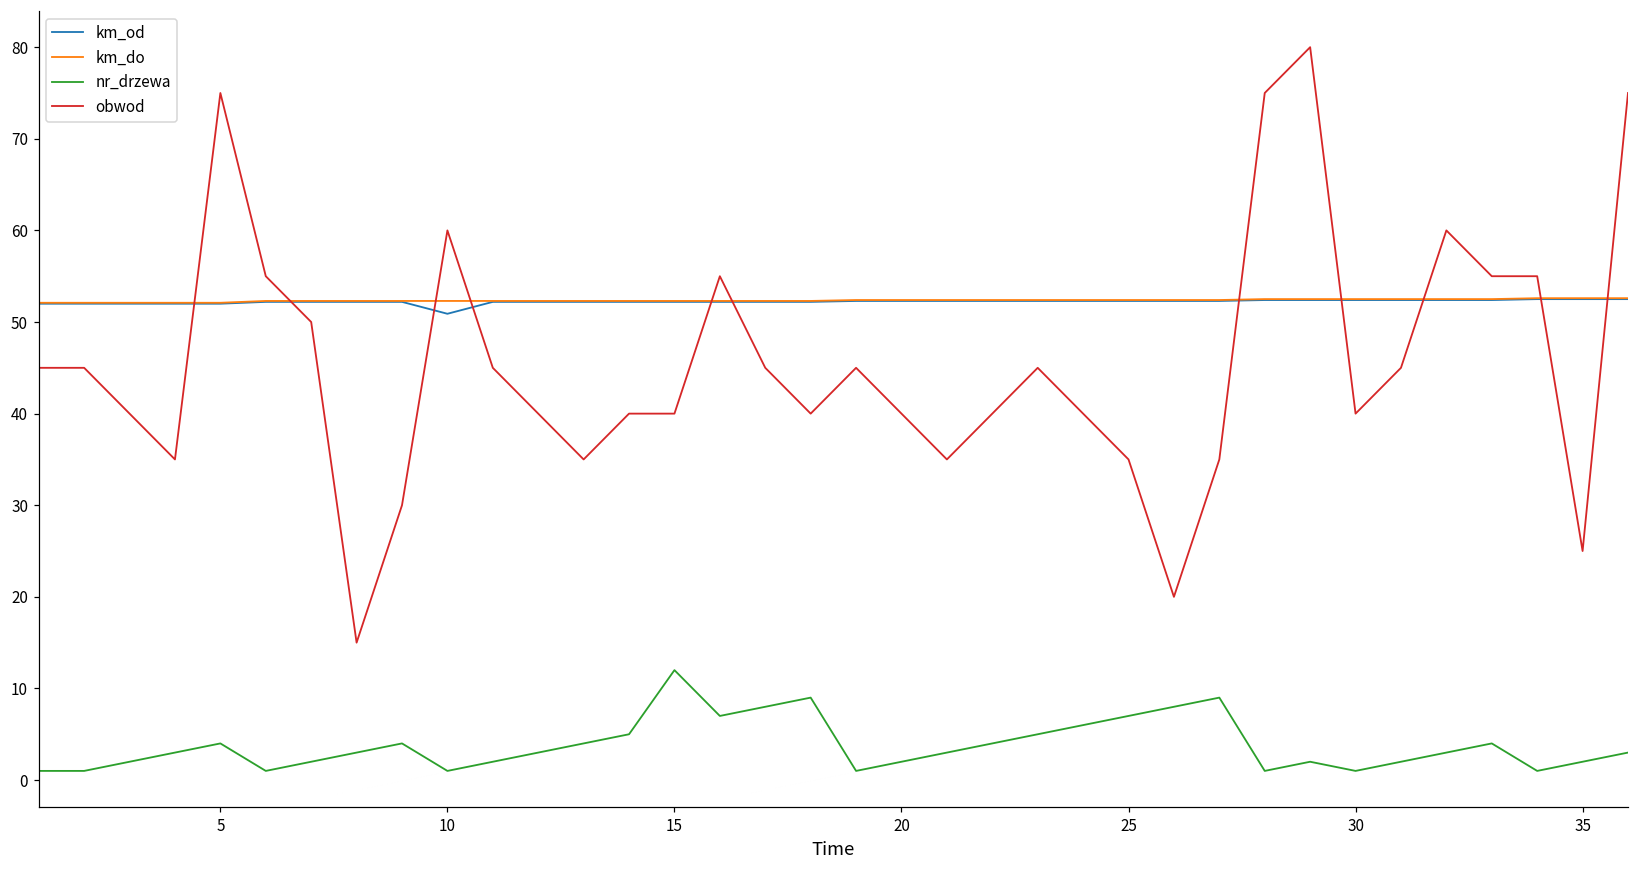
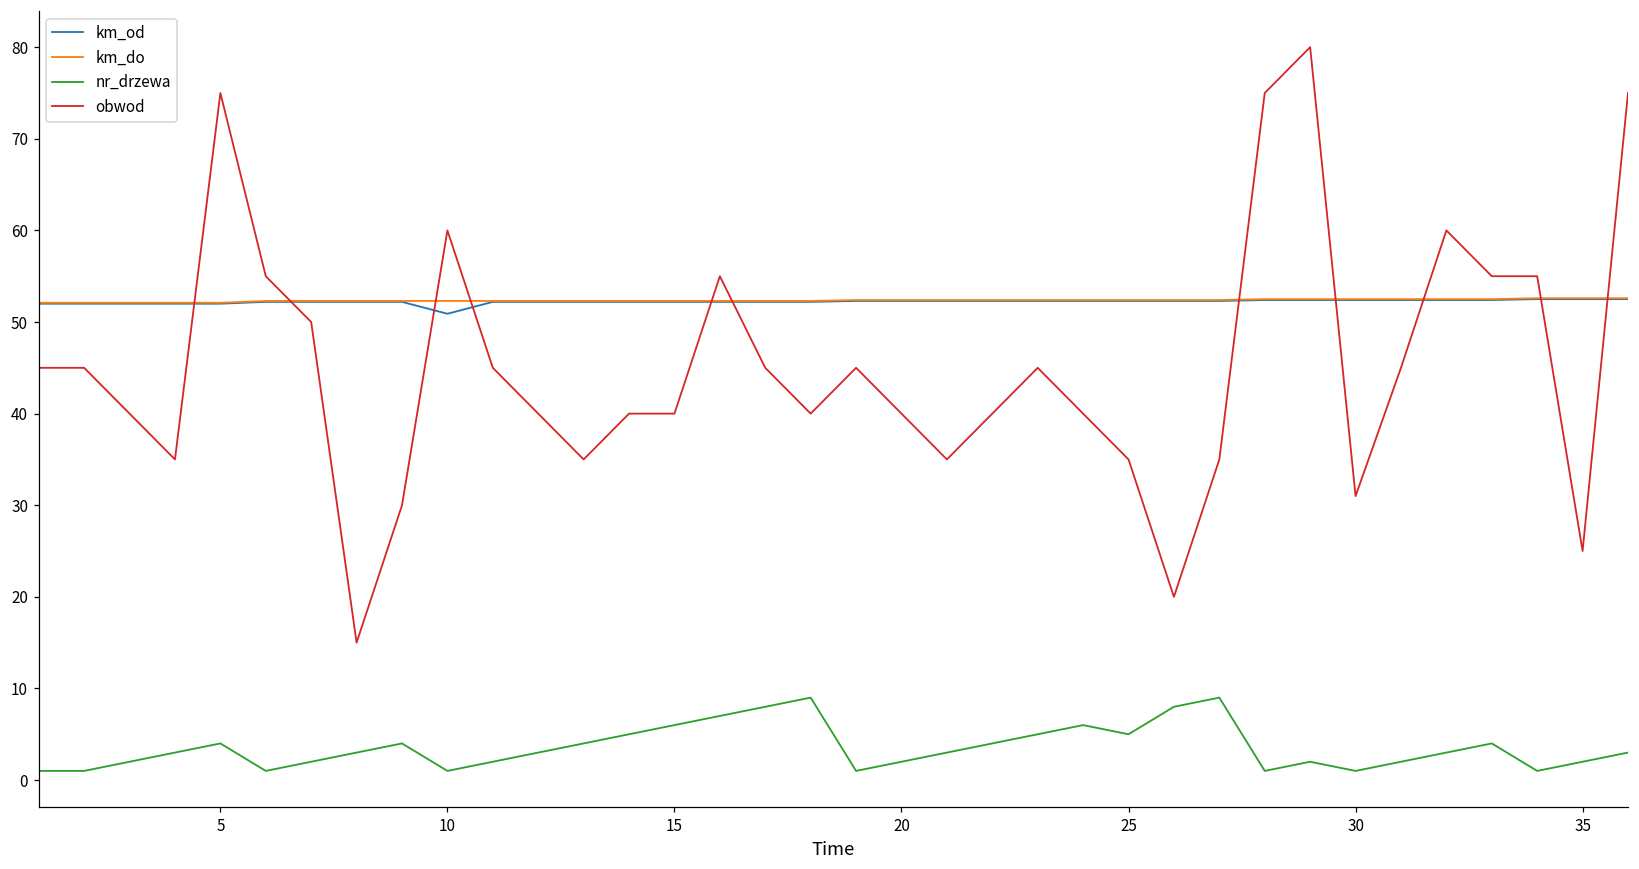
  {
    "km_od": {
      "10": 51
    },
    "km_do": {
      "10": 52
    },
    "nr_drzewa": {
      "5": 4,
      "10": 1,
-     "15": 12,
+     "15": 6,
      "20": 2,
-     "25": 7,
+     "25": 5,
      "30": 1,
      "35": 2
    },
    "obwod": {
      "5": 75,
      "10": 60,
      "15": 40,
      "20": 40,
      "25": 35,
-     "30": 40,
+     "30": 31,
      "35": 25
    }
  }
